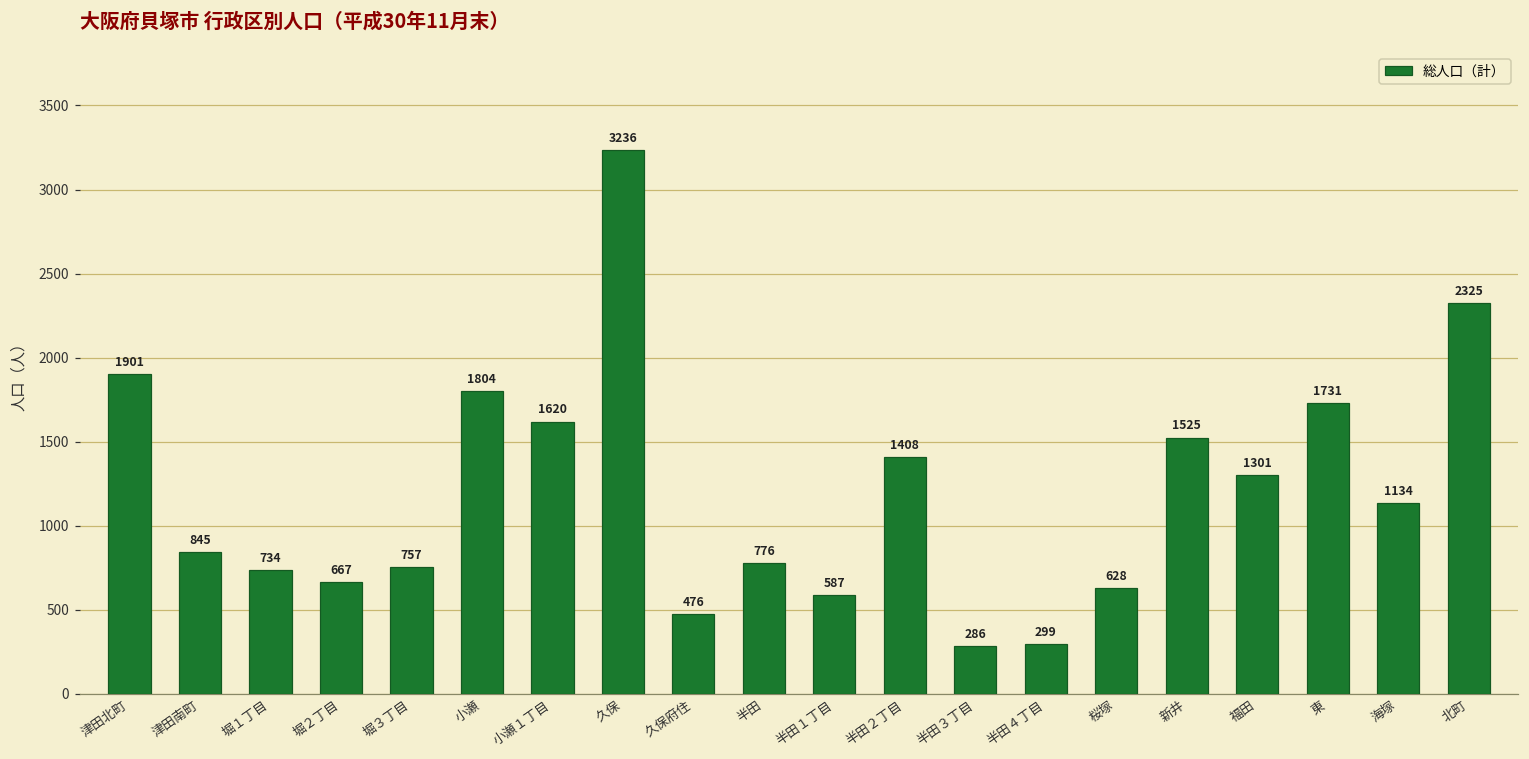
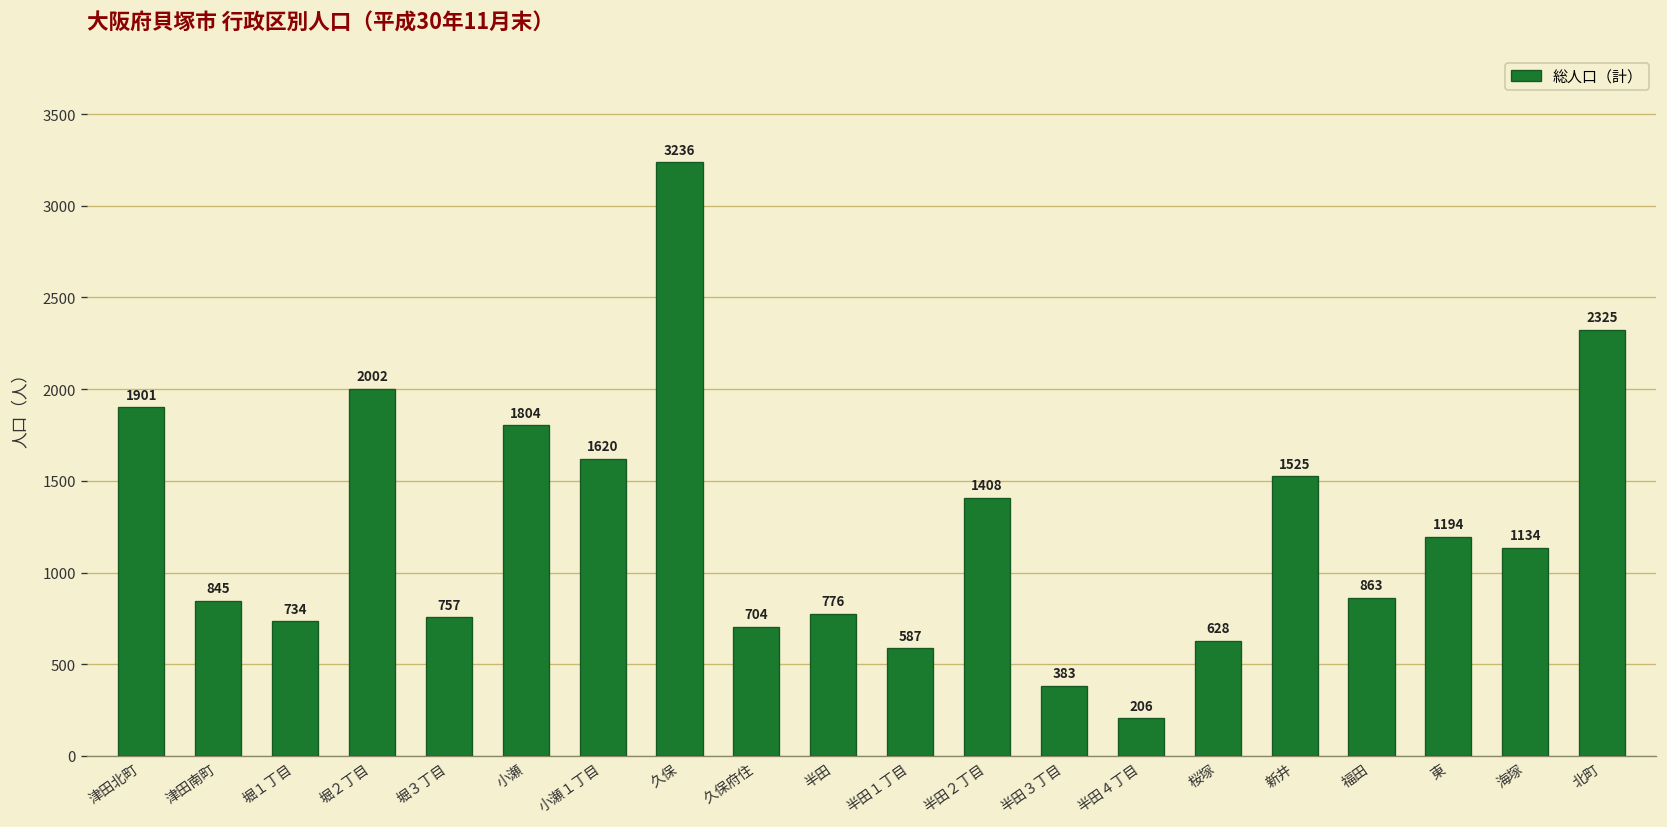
  {
    "津田北町": 1901,
    "津田南町": 845,
    "堀１丁目": 734,
-   "堀２丁目": 667,
+   "堀２丁目": 2002,
    "堀３丁目": 757,
    "小瀬": 1804,
    "小瀬１丁目": 1620,
    "久保": 3236,
-   "久保府住": 476,
+   "久保府住": 704,
    "半田": 776,
    "半田１丁目": 587,
    "半田２丁目": 1408,
-   "半田３丁目": 286,
-   "半田４丁目": 299,
+   "半田３丁目": 383,
+   "半田４丁目": 206,
    "桜塚": 628,
    "新井": 1525,
-   "福田": 1301,
-   "東": 1731,
+   "福田": 863,
+   "東": 1194,
    "海塚": 1134,
    "北町": 2325
  }
